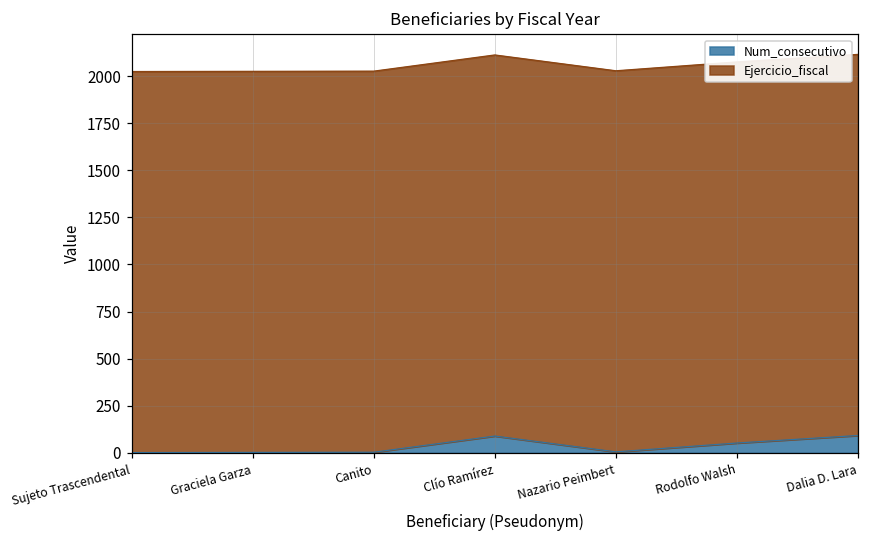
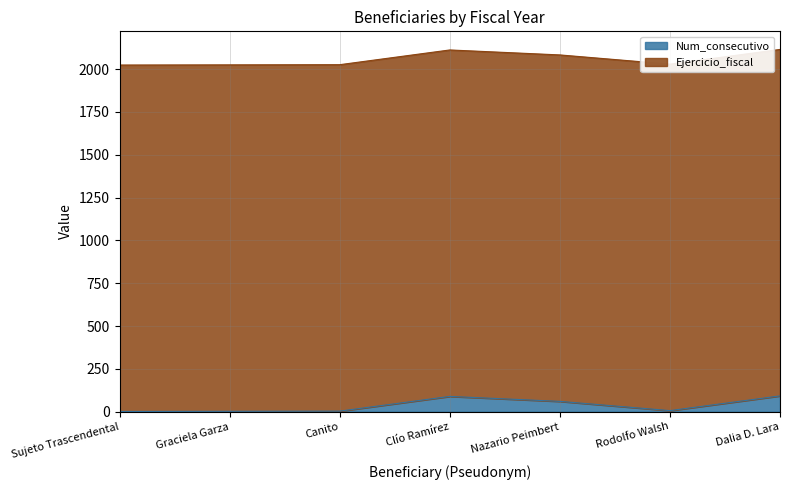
  {
    "Num_consecutivo": {
      "Sujeto Trascendental": 0,
      "Graciela Garza": 0,
      "Canito": 0,
      "Clío Ramírez": 90,
-     "Nazario Peimbert": 10,
-     "Rodolfo Walsh": 50,
+     "Nazario Peimbert": 60,
+     "Rodolfo Walsh": 10,
      "Dalia D. Lara": 90
    },
    "Ejercicio_fiscal": {
      "Sujeto Trascendental": 2020,
      "Graciela Garza": 2020,
      "Canito": 2020,
      "Clío Ramírez": 2020,
      "Nazario Peimbert": 2020,
      "Dalia D. Lara": 2020
    }
  }
